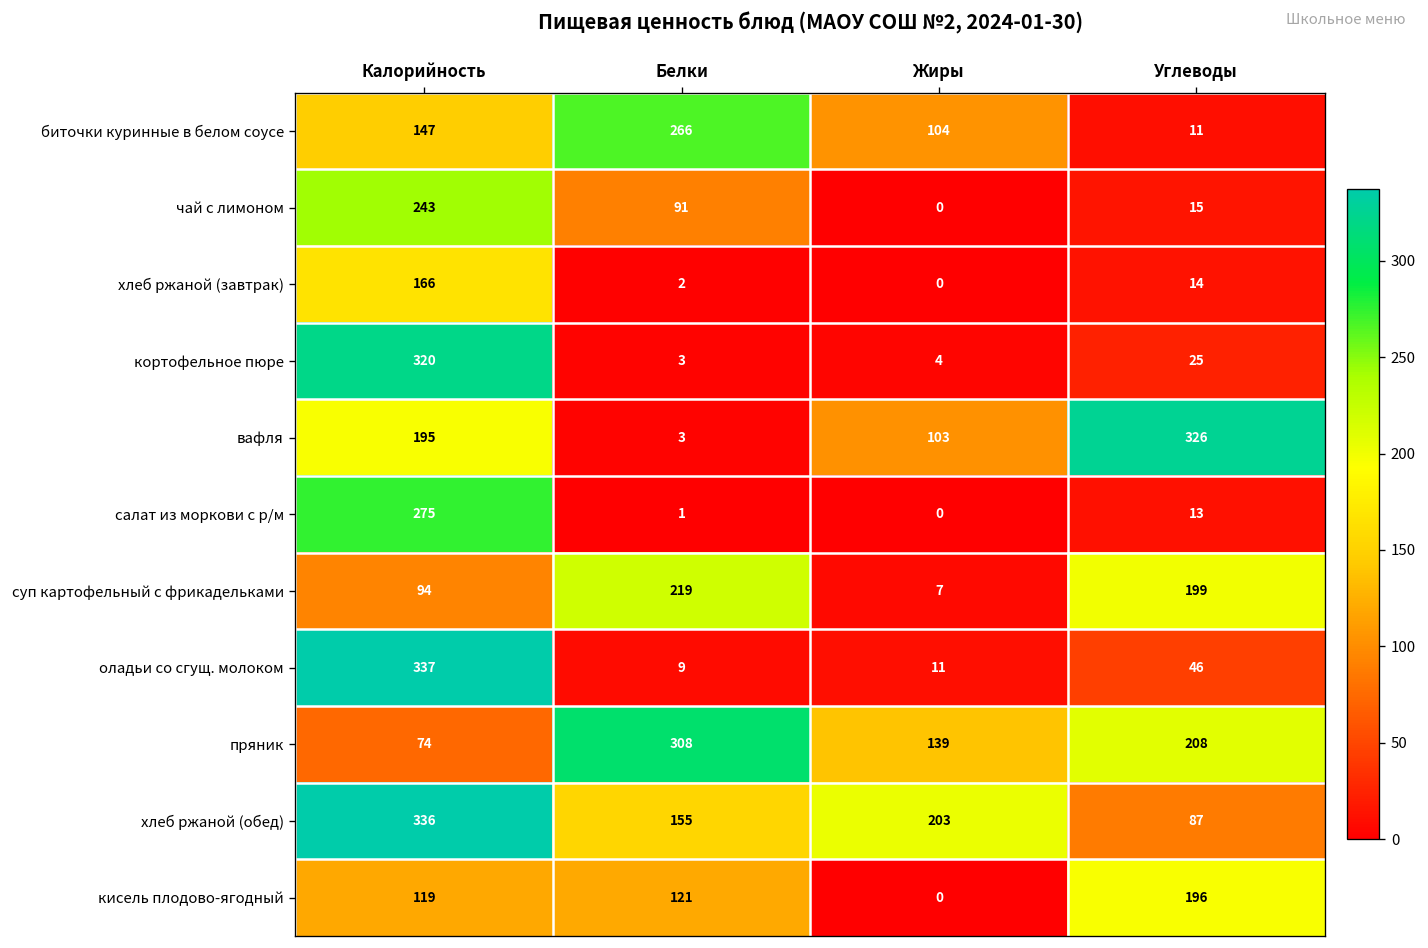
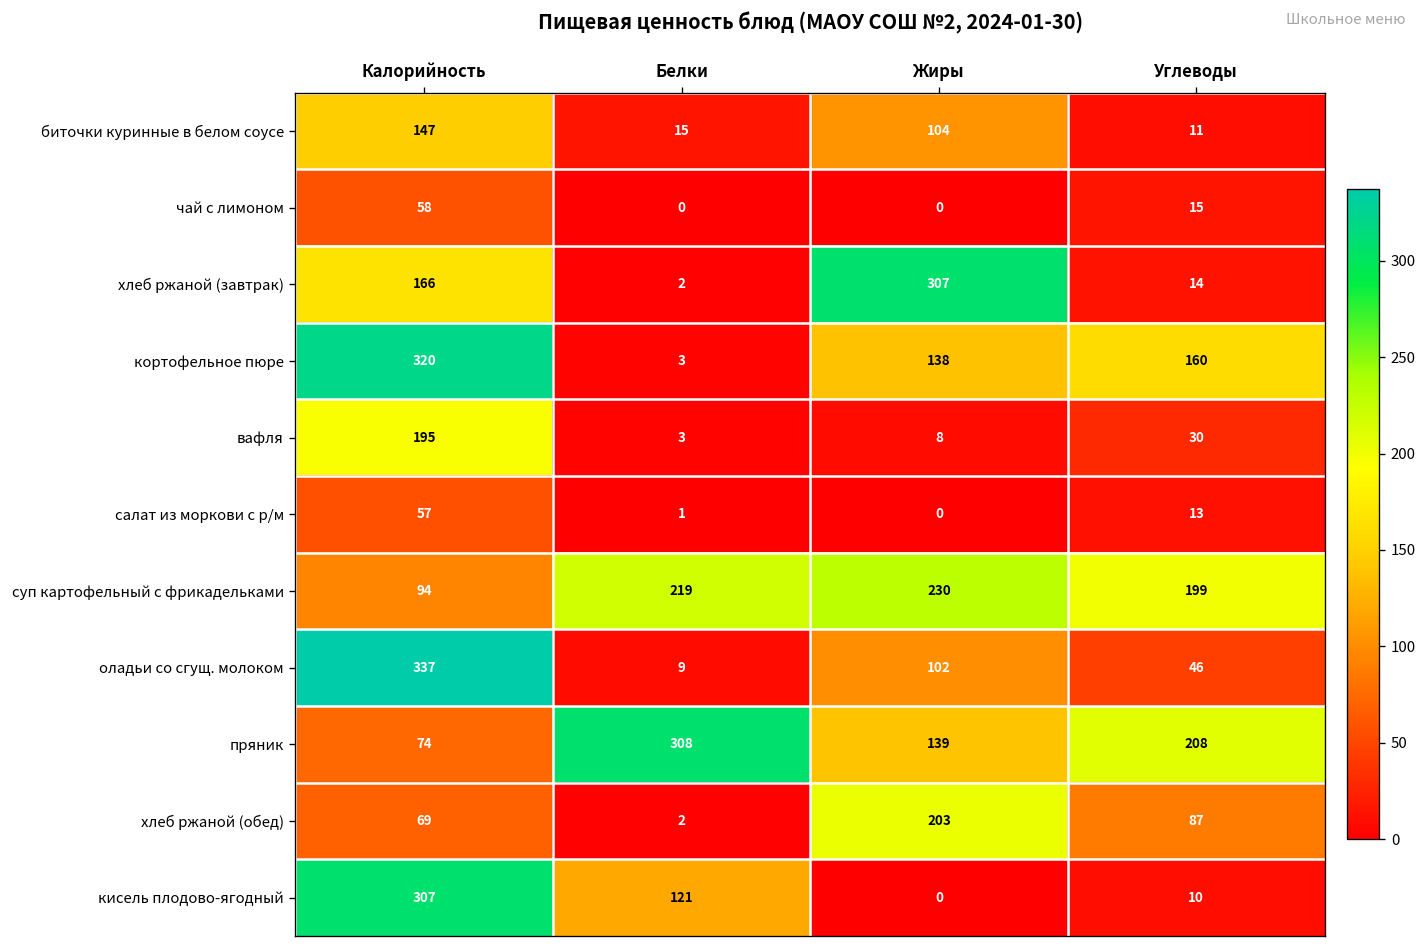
  {
    "биточки куринные в белом соусе": {
      "Калорийность": 147,
-     "Белки": 266,
+     "Белки": 15,
      "Жиры": 104,
      "Углеводы": 11
    },
    "чай с лимоном": {
-     "Калорийность": 243,
-     "Белки": 91,
+     "Калорийность": 58,
+     "Белки": 0,
      "Жиры": 0,
      "Углеводы": 15
    },
    "хлеб ржаной (завтрак)": {
      "Калорийность": 166,
      "Белки": 2,
-     "Жиры": 0,
+     "Жиры": 307,
      "Углеводы": 14
    },
    "кортофельное пюре": {
      "Калорийность": 320,
      "Белки": 3,
-     "Жиры": 4,
-     "Углеводы": 25
+     "Жиры": 138,
+     "Углеводы": 160
    },
    "вафля": {
      "Калорийность": 195,
      "Белки": 3,
-     "Жиры": 103,
-     "Углеводы": 326
+     "Жиры": 8,
+     "Углеводы": 30
    },
    "салат из моркови с р/м": {
-     "Калорийность": 275,
+     "Калорийность": 57,
      "Белки": 1,
      "Жиры": 0,
      "Углеводы": 13
    },
    "суп картофельный с фрикадельками": {
      "Калорийность": 94,
      "Белки": 219,
-     "Жиры": 7,
+     "Жиры": 230,
      "Углеводы": 199
    },
    "оладьи со сгущ. молоком": {
      "Калорийность": 337,
      "Белки": 9,
-     "Жиры": 11,
+     "Жиры": 102,
      "Углеводы": 46
    },
    "пряник": {
      "Калорийность": 74,
      "Белки": 308,
      "Жиры": 139,
      "Углеводы": 208
    },
    "хлеб ржаной (обед)": {
-     "Калорийность": 336,
-     "Белки": 155,
+     "Калорийность": 69,
+     "Белки": 2,
      "Жиры": 203,
      "Углеводы": 87
    },
    "кисель плодово-ягодный": {
-     "Калорийность": 119,
+     "Калорийность": 307,
      "Белки": 121,
      "Жиры": 0,
-     "Углеводы": 196
+     "Углеводы": 10
    }
  }
